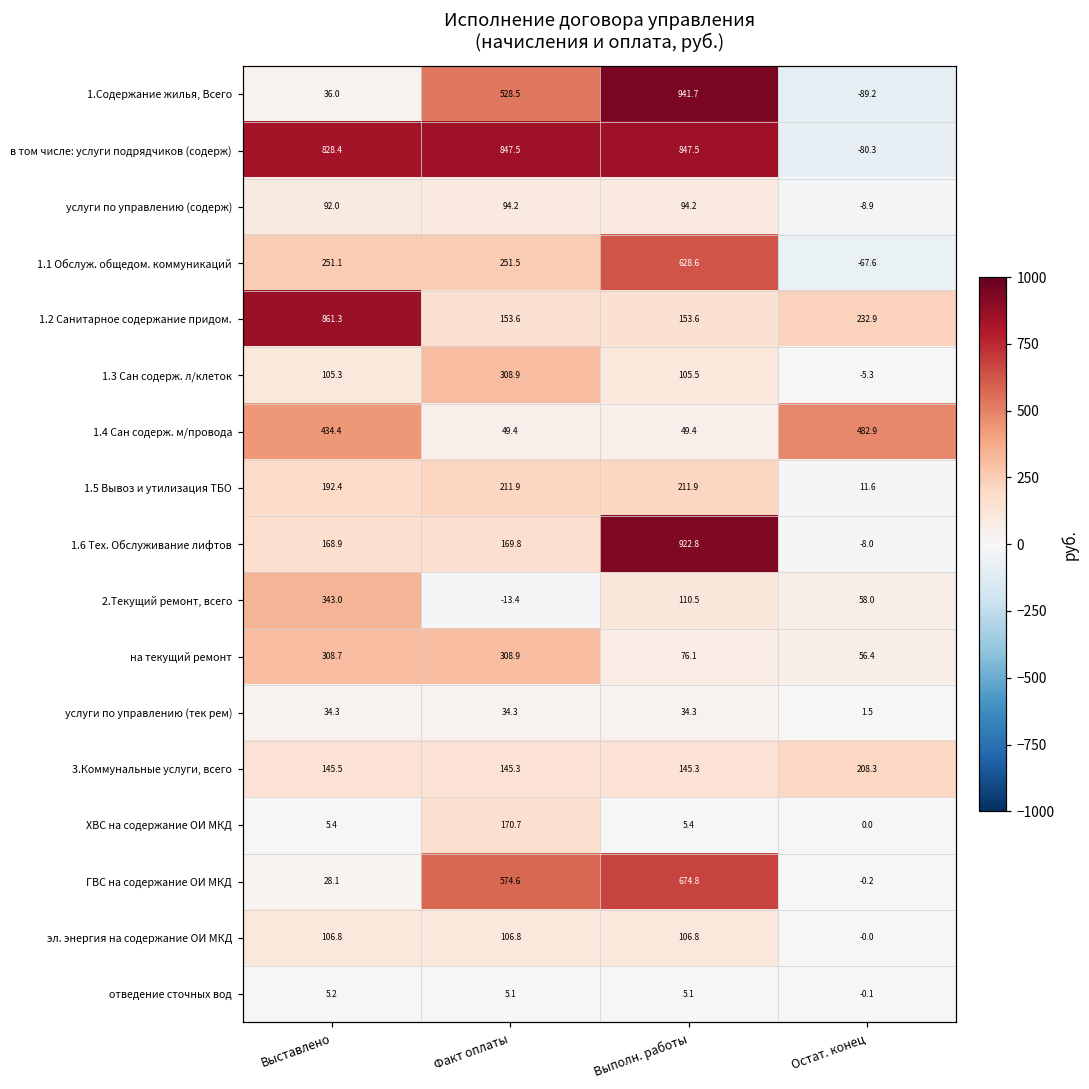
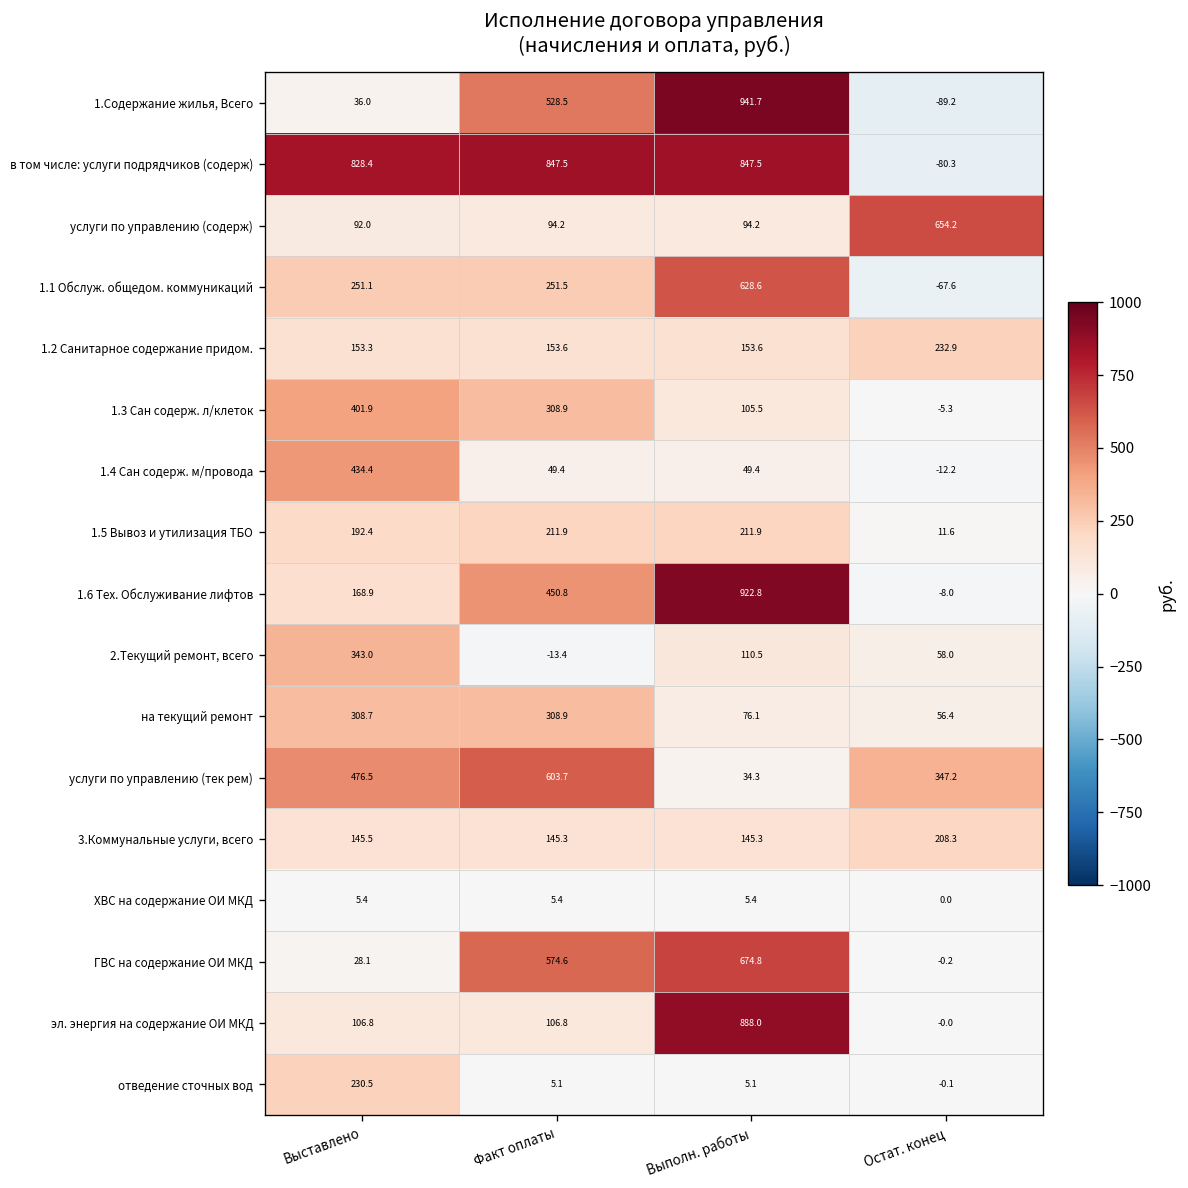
  {
    "1.Содержание жилья, Всего": {
      "Выставлено": 36.0,
      "Факт оплаты": 528.5,
      "Выполн. работы": 941.7,
      "Остат. конец": -89.2
    },
    "в том числе: услуги подрядчиков (содерж)": {
      "Выставлено": 828.4,
      "Факт оплаты": 847.5,
      "Выполн. работы": 847.5,
      "Остат. конец": -80.3
    },
    "услуги по управлению (содерж)": {
      "Выставлено": 92.0,
      "Факт оплаты": 94.2,
      "Выполн. работы": 94.2,
-     "Остат. конец": -8.9
+     "Остат. конец": 654.2
    },
    "1.1 Обслуж. общедом. коммуникаций": {
      "Выставлено": 251.1,
      "Факт оплаты": 251.5,
      "Выполн. работы": 628.6,
      "Остат. конец": -67.6
    },
    "1.2 Санитарное содержание придом.": {
-     "Выставлено": 861.3,
+     "Выставлено": 153.3,
      "Факт оплаты": 153.6,
      "Выполн. работы": 153.6,
      "Остат. конец": 232.9
    },
    "1.3 Сан содерж. л/клеток": {
-     "Выставлено": 105.3,
+     "Выставлено": 401.9,
      "Факт оплаты": 308.9,
      "Выполн. работы": 105.5,
      "Остат. конец": -5.3
    },
    "1.4 Сан содерж. м/провода": {
      "Выставлено": 434.4,
      "Факт оплаты": 49.4,
      "Выполн. работы": 49.4,
-     "Остат. конец": 482.9
+     "Остат. конец": -12.2
    },
    "1.5 Вывоз и утилизация ТБО": {
      "Выставлено": 192.4,
      "Факт оплаты": 211.9,
      "Выполн. работы": 211.9,
      "Остат. конец": 11.6
    },
    "1.6 Тех. Обслуживание лифтов": {
      "Выставлено": 168.9,
-     "Факт оплаты": 169.8,
+     "Факт оплаты": 450.8,
      "Выполн. работы": 922.8,
      "Остат. конец": -8.0
    },
    "2.Текущий ремонт, всего": {
      "Выставлено": 343.0,
      "Факт оплаты": -13.4,
      "Выполн. работы": 110.5,
      "Остат. конец": 58.0
    },
    "на текущий ремонт": {
      "Выставлено": 308.7,
      "Факт оплаты": 308.9,
      "Выполн. работы": 76.1,
      "Остат. конец": 56.4
    },
    "услуги по управлению (тек рем)": {
-     "Выставлено": 34.3,
-     "Факт оплаты": 34.3,
+     "Выставлено": 476.5,
+     "Факт оплаты": 603.7,
      "Выполн. работы": 34.3,
-     "Остат. конец": 1.5
+     "Остат. конец": 347.2
    },
    "3.Коммунальные услуги, всего": {
      "Выставлено": 145.5,
      "Факт оплаты": 145.3,
      "Выполн. работы": 145.3,
      "Остат. конец": 208.3
    },
    "ХВС на содержание ОИ МКД": {
      "Выставлено": 5.4,
-     "Факт оплаты": 170.7,
+     "Факт оплаты": 5.4,
      "Выполн. работы": 5.4,
      "Остат. конец": 0.0
    },
    "ГВС на содержание ОИ МКД": {
      "Выставлено": 28.1,
      "Факт оплаты": 574.6,
      "Выполн. работы": 674.8,
      "Остат. конец": -0.2
    },
    "эл. энергия на содержание ОИ МКД": {
      "Выставлено": 106.8,
      "Факт оплаты": 106.8,
-     "Выполн. работы": 106.8,
+     "Выполн. работы": 888.0,
      "Остат. конец": -0.0
    },
    "отведение сточных вод": {
-     "Выставлено": 5.2,
+     "Выставлено": 230.5,
      "Факт оплаты": 5.1,
      "Выполн. работы": 5.1,
      "Остат. конец": -0.1
    }
  }
